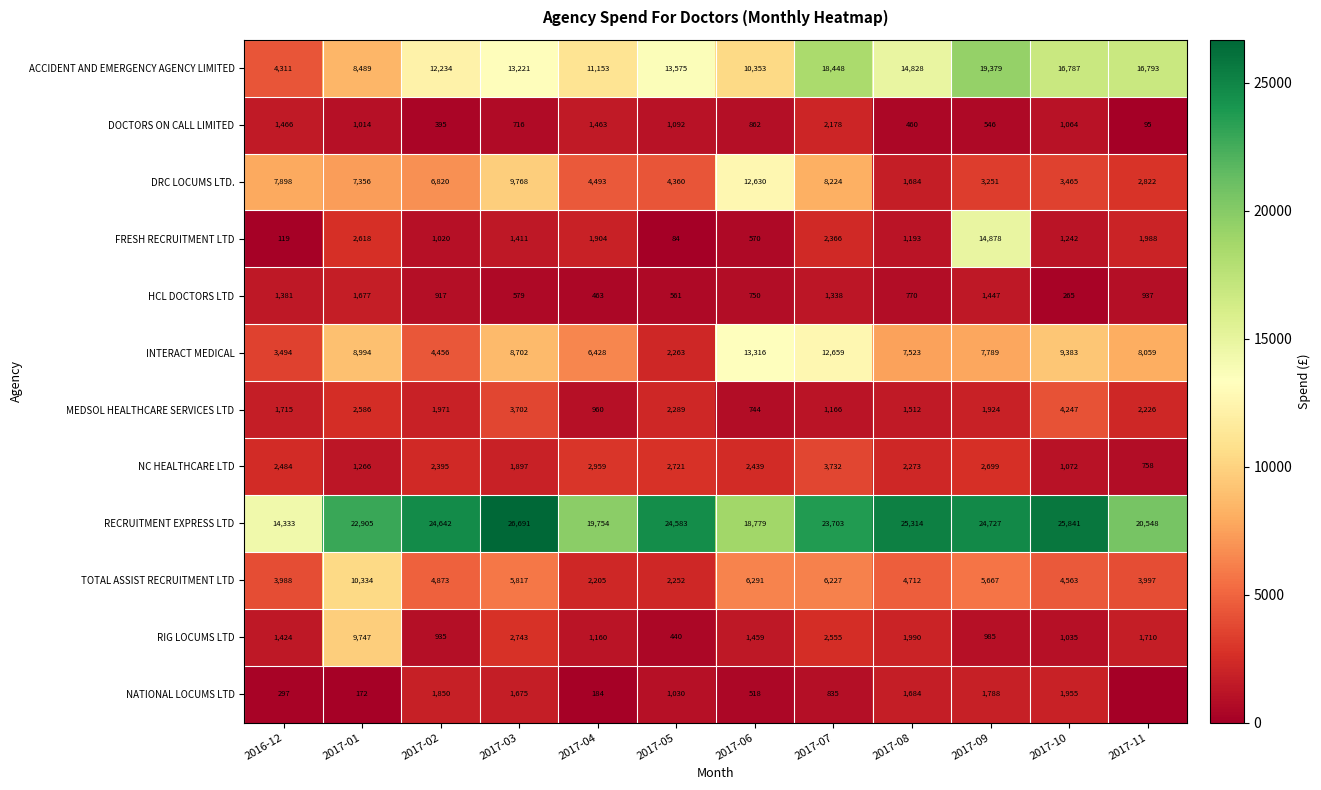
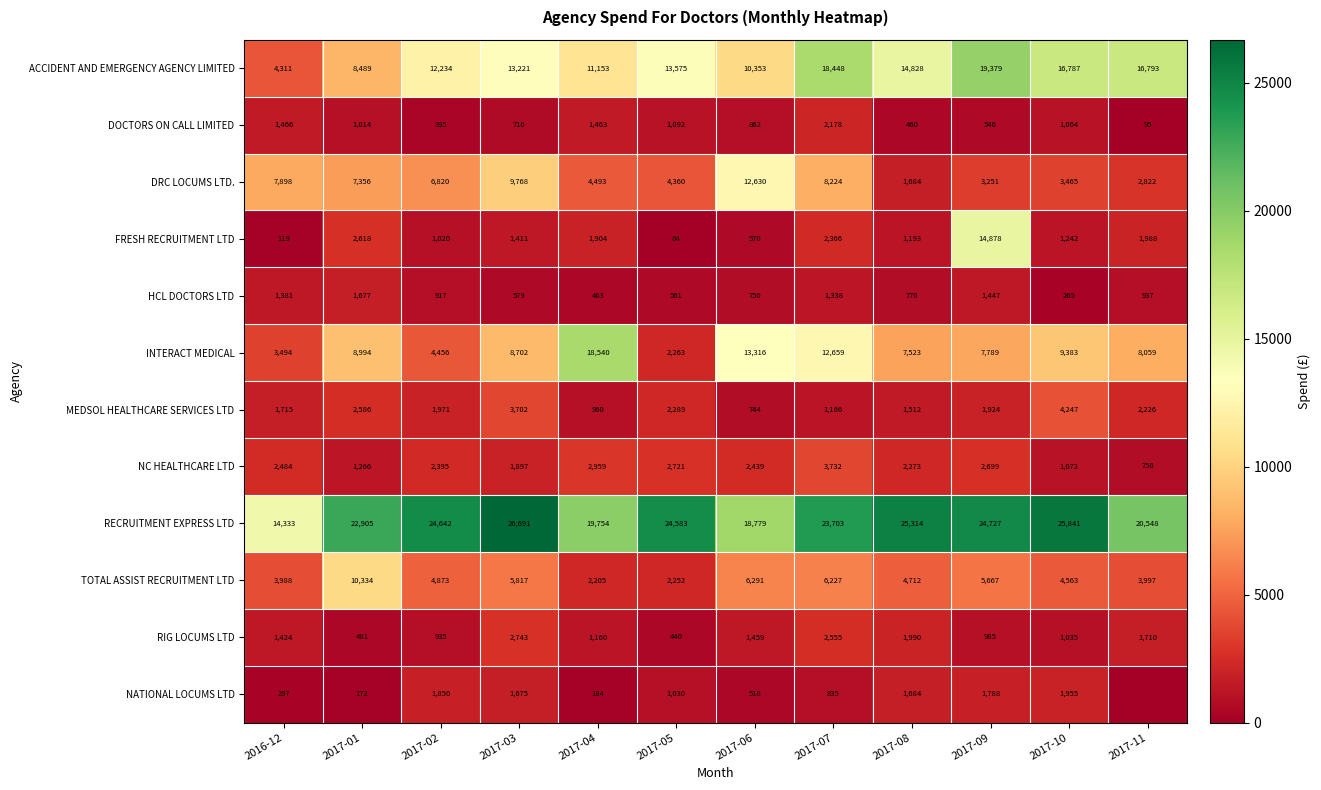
  {
    "ACCIDENT AND EMERGENCY AGENCY LIMITED": {
      "2016-12": "4,311",
      "2017-01": "8,489",
      "2017-02": "12,234",
      "2017-03": "13,221",
      "2017-04": "11,153",
      "2017-05": "13,575",
      "2017-06": "10,353",
      "2017-07": "18,448",
      "2017-08": "14,828",
      "2017-09": "19,379",
      "2017-10": "16,787",
      "2017-11": "16,793"
    },
    "DOCTORS ON CALL LIMITED": {
      "2016-12": "1,466",
      "2017-01": "1,014",
      "2017-02": "395",
      "2017-03": "716",
      "2017-04": "1,463",
      "2017-05": "1,092",
      "2017-06": "862",
      "2017-07": "2,178",
      "2017-08": "460",
      "2017-09": "546",
      "2017-10": "1,064",
      "2017-11": "95"
    },
    "DRC LOCUMS LTD.": {
      "2016-12": "7,898",
      "2017-01": "7,356",
      "2017-02": "6,820",
      "2017-03": "9,768",
      "2017-04": "4,493",
      "2017-05": "4,360",
      "2017-06": "12,630",
      "2017-07": "8,224",
      "2017-08": "1,684",
      "2017-09": "3,251",
      "2017-10": "3,465",
      "2017-11": "2,822"
    },
    "FRESH RECRUITMENT LTD": {
      "2016-12": "119",
      "2017-01": "2,618",
      "2017-02": "1,020",
      "2017-03": "1,411",
      "2017-04": "1,904",
      "2017-05": "84",
      "2017-06": "570",
      "2017-07": "2,366",
      "2017-08": "1,193",
      "2017-09": "14,878",
      "2017-10": "1,242",
      "2017-11": "1,988"
    },
    "HCL DOCTORS LTD": {
      "2016-12": "1,381",
      "2017-01": "1,677",
      "2017-02": "917",
      "2017-03": "579",
      "2017-04": "463",
      "2017-05": "561",
      "2017-06": "750",
      "2017-07": "1,338",
      "2017-08": "770",
      "2017-09": "1,447",
      "2017-10": "265",
      "2017-11": "937"
    },
    "INTERACT MEDICAL": {
      "2016-12": "3,494",
      "2017-01": "8,994",
      "2017-02": "4,456",
      "2017-03": "8,702",
-     "2017-04": "6,428",
+     "2017-04": "18,540",
      "2017-05": "2,263",
      "2017-06": "13,316",
      "2017-07": "12,659",
      "2017-08": "7,523",
      "2017-09": "7,789",
      "2017-10": "9,383",
      "2017-11": "8,059"
    },
    "MEDSOL HEALTHCARE SERVICES LTD": {
      "2016-12": "1,715",
      "2017-01": "2,586",
      "2017-02": "1,971",
      "2017-03": "3,702",
      "2017-04": "960",
      "2017-05": "2,289",
      "2017-06": "744",
      "2017-07": "1,166",
      "2017-08": "1,512",
      "2017-09": "1,924",
      "2017-10": "4,247",
      "2017-11": "2,226"
    },
    "NC HEALTHCARE LTD": {
      "2016-12": "2,484",
      "2017-01": "1,266",
      "2017-02": "2,395",
      "2017-03": "1,897",
      "2017-04": "2,959",
      "2017-05": "2,721",
      "2017-06": "2,439",
      "2017-07": "3,732",
      "2017-08": "2,273",
      "2017-09": "2,699",
      "2017-10": "1,072",
      "2017-11": "758"
    },
    "RECRUITMENT EXPRESS LTD": {
      "2016-12": "14,333",
      "2017-01": "22,905",
      "2017-02": "24,642",
      "2017-03": "26,691",
      "2017-04": "19,754",
      "2017-05": "24,583",
      "2017-06": "18,779",
      "2017-07": "23,703",
      "2017-08": "25,314",
      "2017-09": "24,727",
      "2017-10": "25,841",
      "2017-11": "20,548"
    },
    "TOTAL ASSIST RECRUITMENT LTD": {
      "2016-12": "3,988",
      "2017-01": "10,334",
      "2017-02": "4,873",
      "2017-03": "5,817",
      "2017-04": "2,205",
      "2017-05": "2,252",
      "2017-06": "6,291",
      "2017-07": "6,227",
      "2017-08": "4,712",
      "2017-09": "5,667",
      "2017-10": "4,563",
      "2017-11": "3,997"
    },
    "RIG LOCUMS LTD": {
      "2016-12": "1,424",
-     "2017-01": "9,747",
+     "2017-01": "481",
      "2017-02": "935",
      "2017-03": "2,743",
      "2017-04": "1,160",
      "2017-05": "440",
      "2017-06": "1,459",
      "2017-07": "2,555",
      "2017-08": "1,990",
      "2017-09": "985",
      "2017-10": "1,035",
      "2017-11": "1,710"
    },
    "NATIONAL LOCUMS LTD": {
      "2016-12": "297",
      "2017-01": "172",
      "2017-02": "1,850",
      "2017-03": "1,675",
      "2017-04": "184",
      "2017-05": "1,030",
      "2017-06": "518",
      "2017-07": "835",
      "2017-08": "1,684",
      "2017-09": "1,788",
      "2017-10": "1,955"
    }
  }
